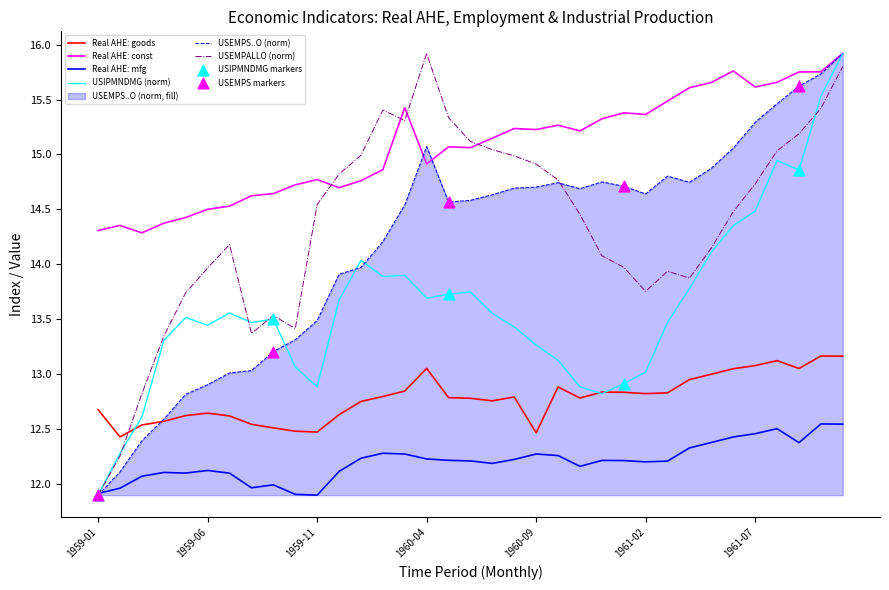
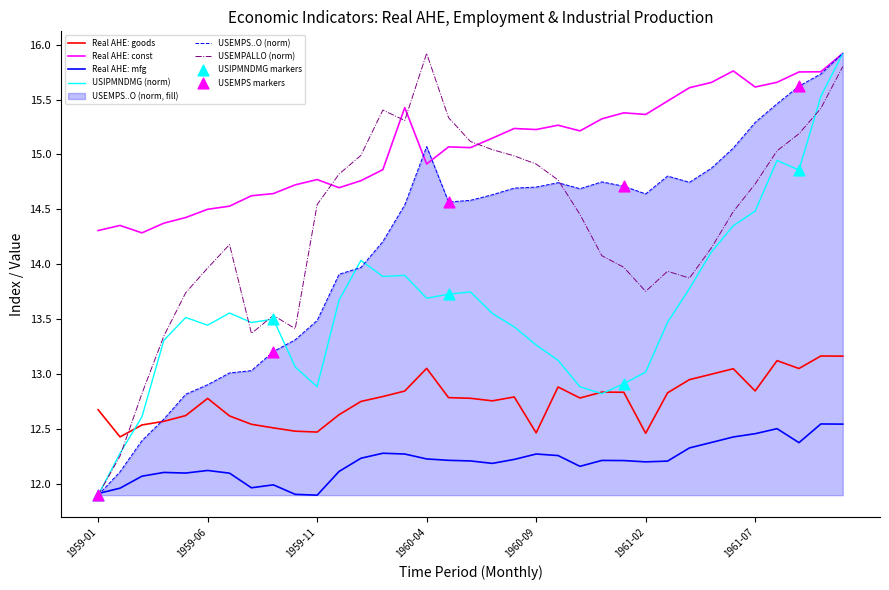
  {
    "Real AHE: goods": {
      "1959-01": 12.68,
-     "1959-06": 12.65,
+     "1959-06": 12.78,
      "1959-11": 12.47,
      "1960-04": 13.05,
      "1960-09": 12.47,
-     "1961-02": 12.82,
-     "1961-07": 13.08
+     "1961-02": 12.46,
+     "1961-07": 12.85
    },
    "USEMPALLO (norm)": {
      "1959-06": 13.97,
      "1959-11": 14.54,
      "1960-04": 15.92,
      "1960-09": 14.91,
      "1961-02": 13.75,
      "1961-07": 14.73
    }
  }
